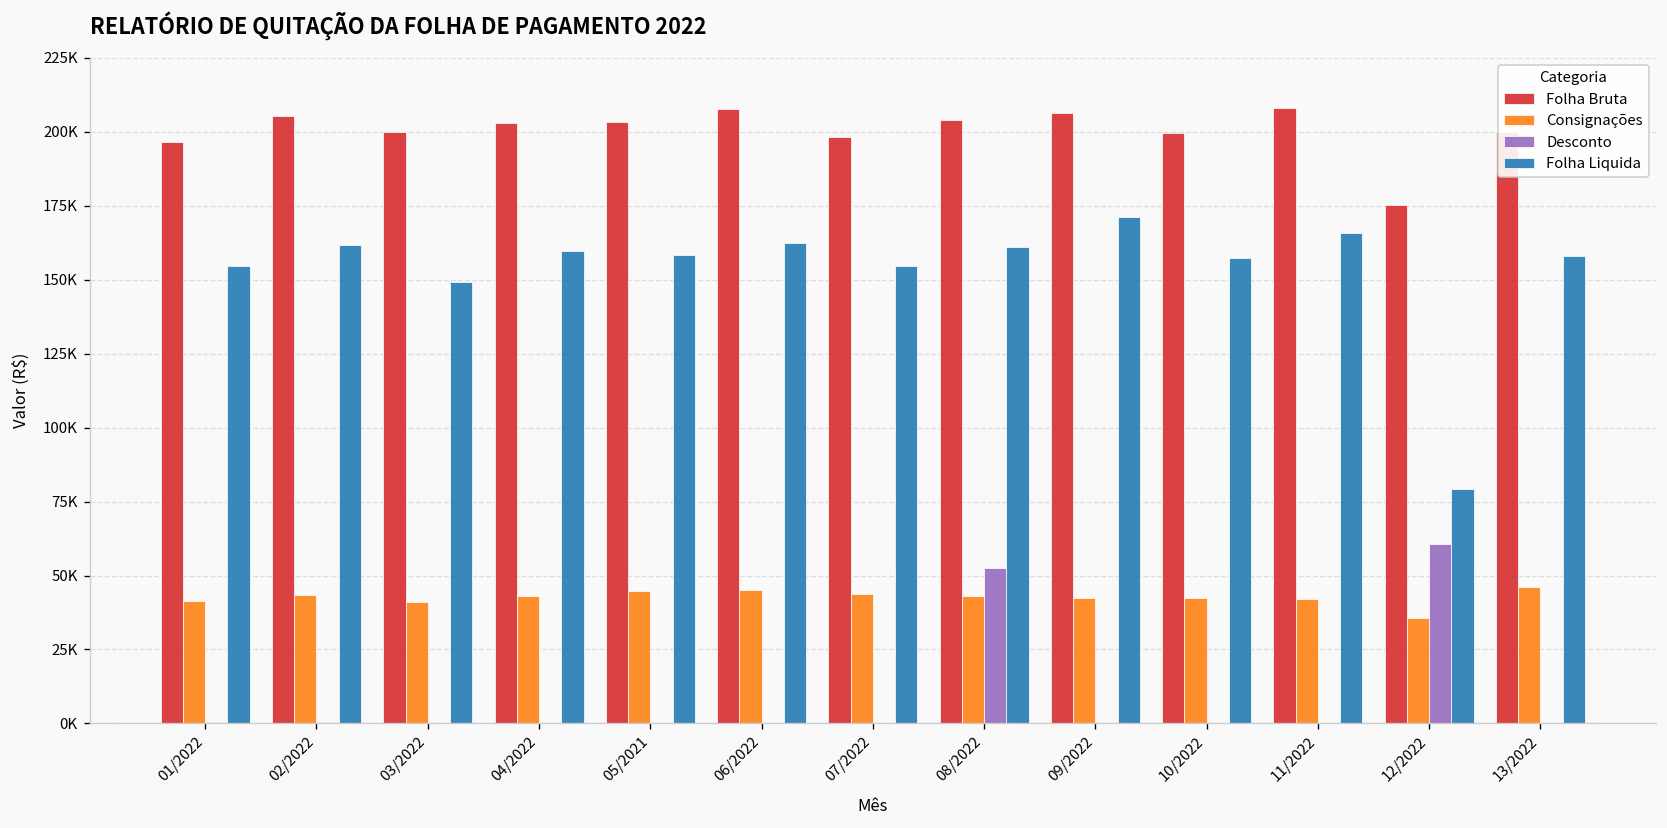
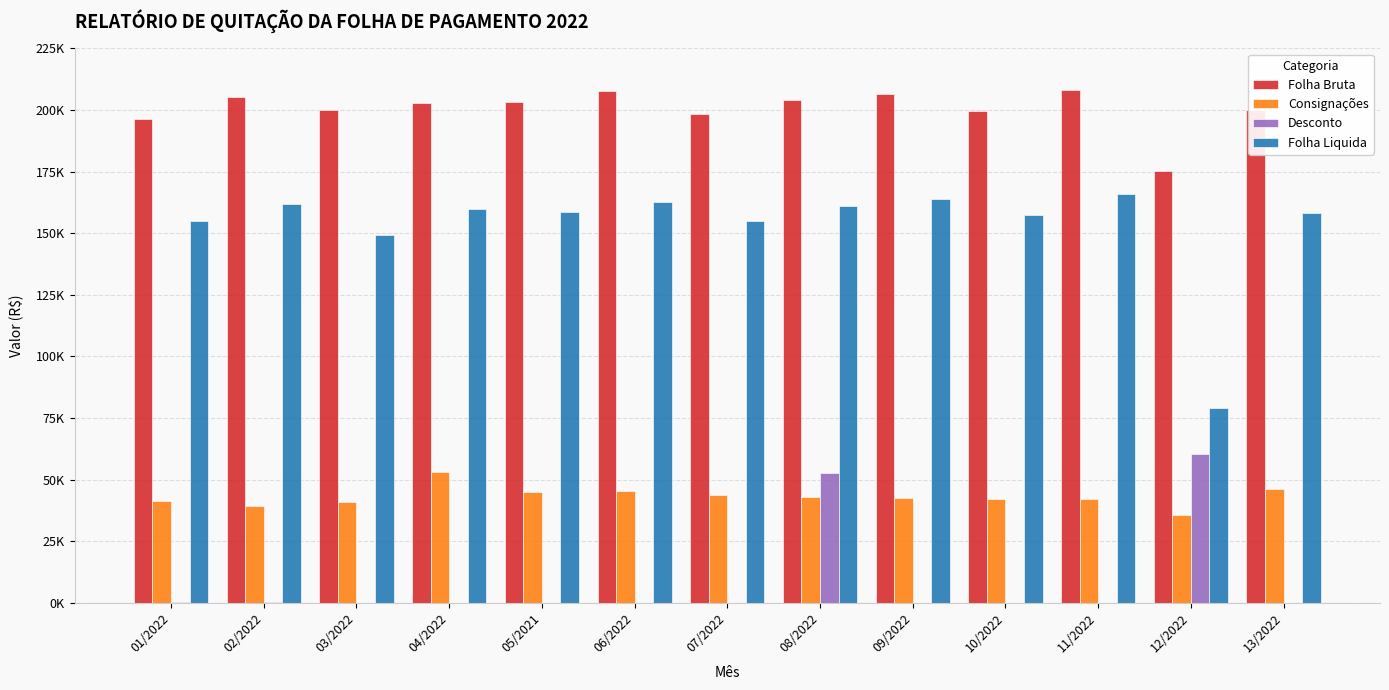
  {
    "Folha Bruta": {
      "01/2022": 196000,
      "02/2022": 205000,
      "03/2022": 200000,
      "04/2022": 203000,
      "05/2021": 203000,
      "06/2022": 208000,
      "07/2022": 198000,
      "08/2022": 204000,
      "09/2022": 206000,
      "10/2022": 200000,
      "11/2022": 208000,
      "12/2022": 175000
    },
    "Consignações": {
      "01/2022": 41000,
-     "02/2022": 43000,
+     "02/2022": 39000,
      "03/2022": 41000,
-     "04/2022": 43000,
+     "04/2022": 53000,
      "05/2021": 45000,
      "06/2022": 45000,
      "07/2022": 44000,
      "08/2022": 43000,
      "09/2022": 42000,
      "10/2022": 42000,
      "11/2022": 42000,
      "12/2022": 35000,
      "13/2022": 46000
    },
    "Desconto": {
      "05/2021": 0,
      "06/2022": 0,
      "07/2022": 0,
      "08/2022": 53000,
      "09/2022": 0,
      "10/2022": 0,
      "11/2022": 0,
      "12/2022": 61000,
      "13/2022": 0
    },
    "Folha Liquida": {
      "01/2022": 155000,
      "02/2022": 162000,
      "03/2022": 149000,
      "04/2022": 160000,
      "05/2021": 158000,
      "06/2022": 163000,
      "07/2022": 155000,
      "08/2022": 161000,
-     "09/2022": 171000,
+     "09/2022": 164000,
      "10/2022": 157000,
      "11/2022": 166000,
      "12/2022": 79000,
      "13/2022": 158000
    }
  }
